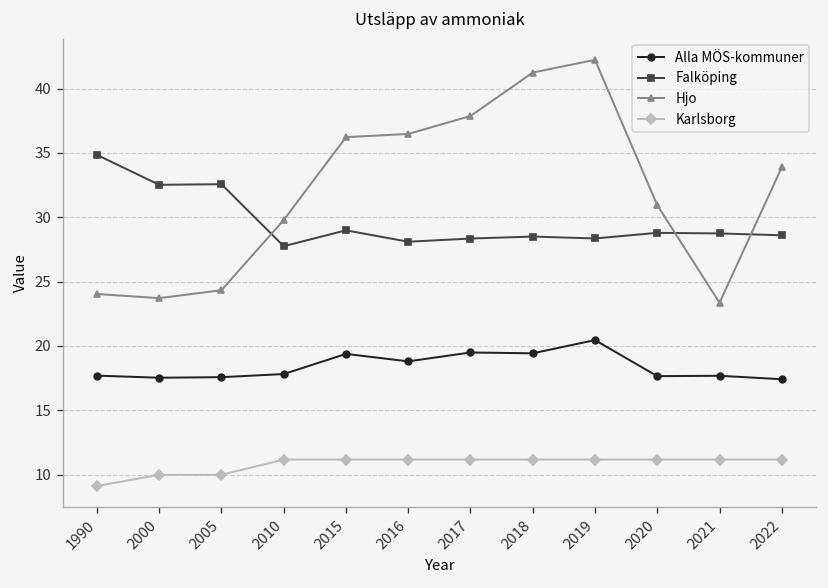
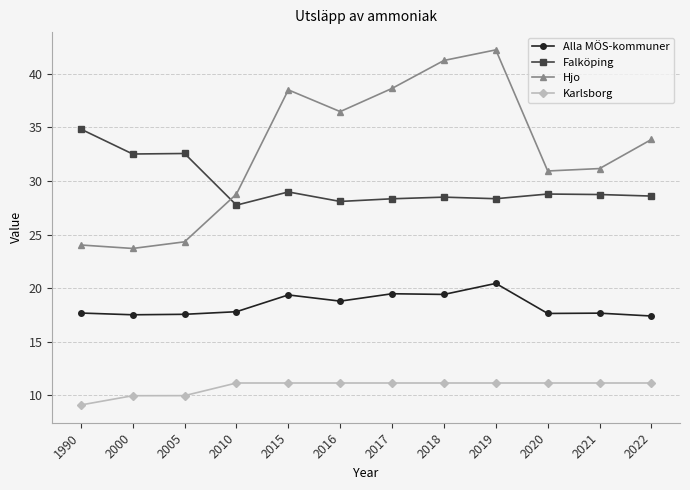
  {
    "Hjo": {
      "1990": 24.0,
      "2000": 23.7,
      "2005": 24.3,
-     "2010": 29.8,
-     "2015": 36.2,
+     "2010": 28.8,
+     "2015": 38.5,
      "2016": 36.5,
-     "2017": 37.9,
+     "2017": 38.6,
      "2018": 41.2,
      "2019": 42.2,
      "2020": 30.9,
-     "2021": 23.4,
+     "2021": 31.2,
      "2022": 33.9
    },
    "Karlsborg": {
      "1990": 9.1,
      "2000": 10.0,
      "2005": 10.0,
      "2010": 11.2,
      "2015": 11.2,
      "2016": 11.2,
      "2017": 11.2,
      "2018": 11.2,
      "2019": 11.2,
      "2020": 11.2,
      "2021": 11.2,
      "2022": 11.2
    }
  }
